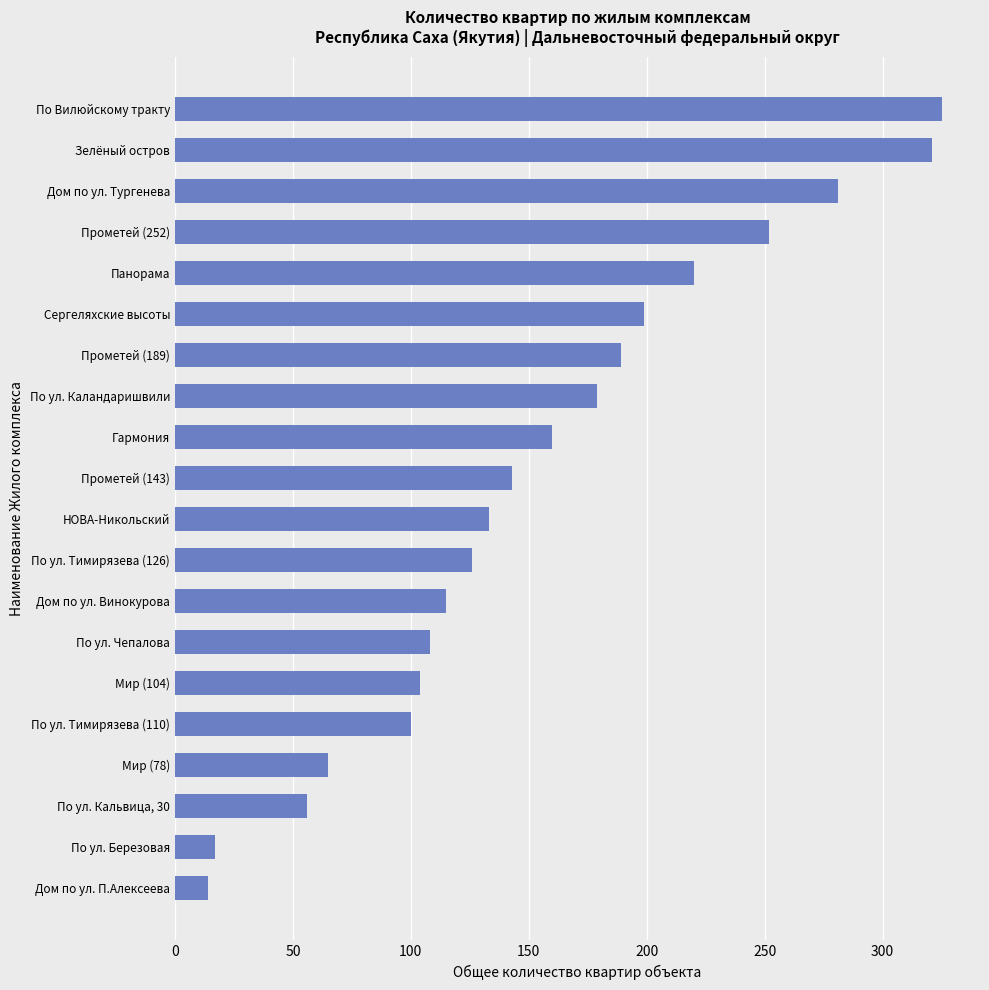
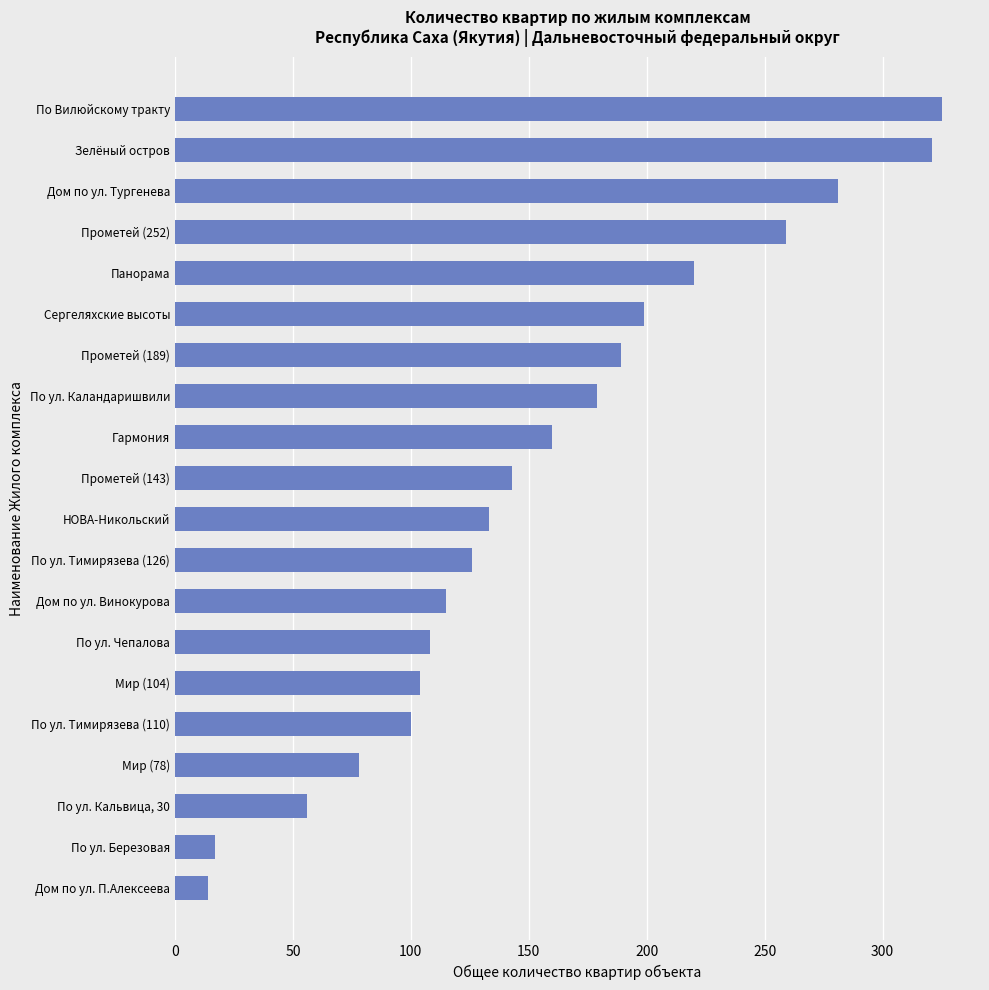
  {
    "По Вилюйскому тракту": 325,
    "Зелёный остров": 321,
    "Дом по ул. Тургенева": 281,
-   "Прометей (252)": 252,
+   "Прометей (252)": 259,
    "Панорама": 220,
    "Сергеляхские высоты": 199,
    "Прометей (189)": 189,
    "По ул. Каландаришвили": 179,
    "Гармония": 160,
    "Прометей (143)": 143,
    "НОВА-Никольский": 133,
    "По ул. Тимирязева (126)": 126,
    "Дом по ул. Винокурова": 115,
    "По ул. Чепалова": 108,
    "Мир (104)": 104,
    "По ул. Тимирязева (110)": 100,
-   "Мир (78)": 65,
+   "Мир (78)": 78,
    "По ул. Кальвица, 30": 56,
    "По ул. Березовая": 17,
    "Дом по ул. П.Алексеева": 14
  }
